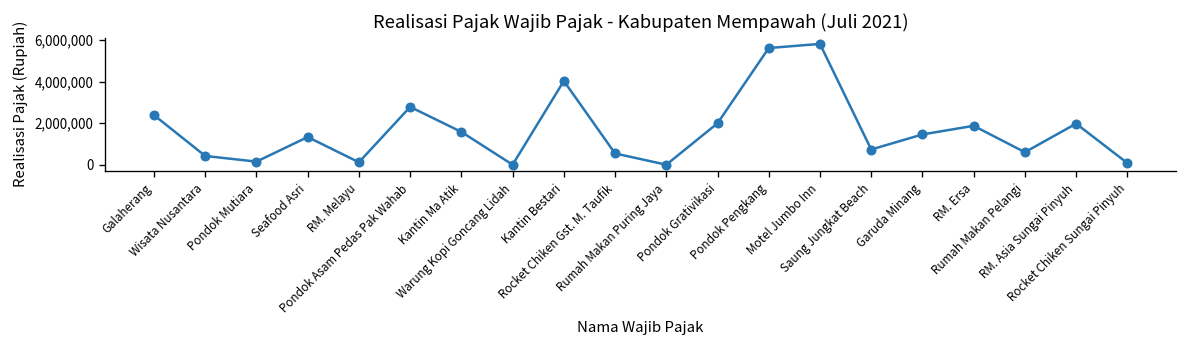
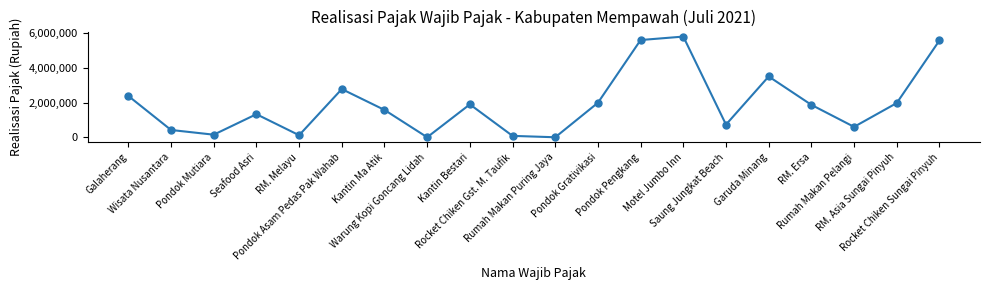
  {
    "Galaherang": "2,400,000",
    "Wisata Nusantara": "400,000",
    "Pondok Mutiara": "200,000",
    "Seafood Asri": "1,300,000",
    "RM. Melayu": "100,000",
    "Pondok Asam Pedas Pak Wahab": "2,800,000",
    "Kantin Ma Atik": "1,600,000",
    "Warung Kopi Goncang Lidah": "0",
-   "Kantin Bestari": "4,000,000",
-   "Rocket Chiken Gst. M. Taufik": "600,000",
+   "Kantin Bestari": "1,900,000",
+   "Rocket Chiken Gst. M. Taufik": "100,000",
    "Rumah Makan Puring Jaya": "0",
    "Pondok Grativikasi": "2,000,000",
    "Pondok Pengkang": "5,600,000",
    "Motel Jumbo Inn": "5,800,000",
    "Saung Jungkat Beach": "700,000",
-   "Garuda Minang": "1,500,000",
+   "Garuda Minang": "3,500,000",
    "RM. Ersa": "1,900,000",
    "Rumah Makan Pelangi": "600,000",
    "RM. Asia Sungai Pinyuh": "2,000,000",
-   "Rocket Chiken Sungai Pinyuh": "100,000"
+   "Rocket Chiken Sungai Pinyuh": "5,600,000"
  }
